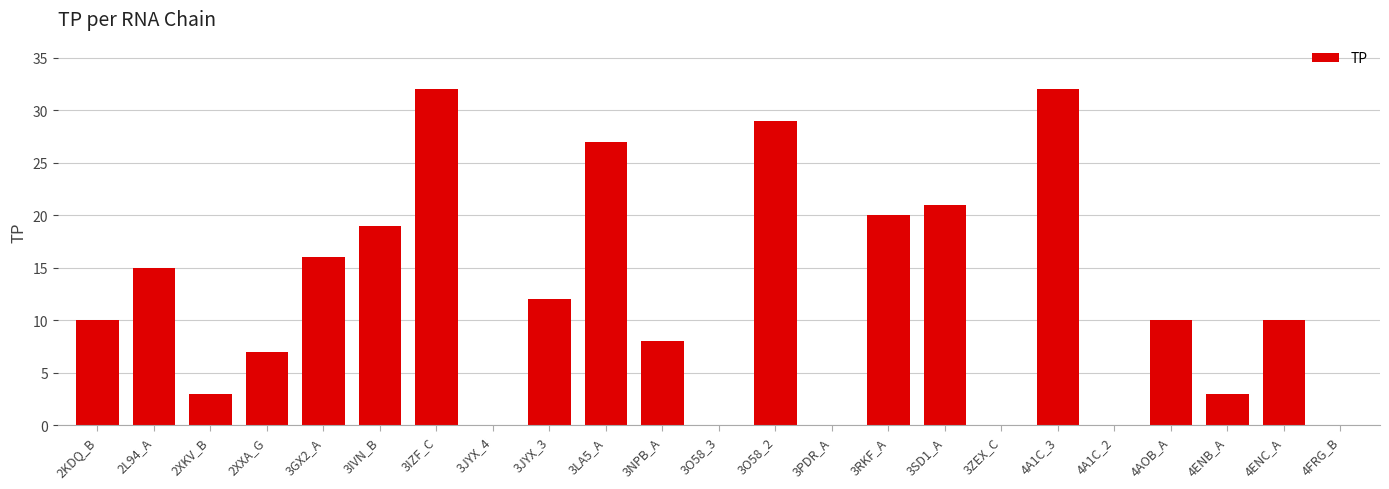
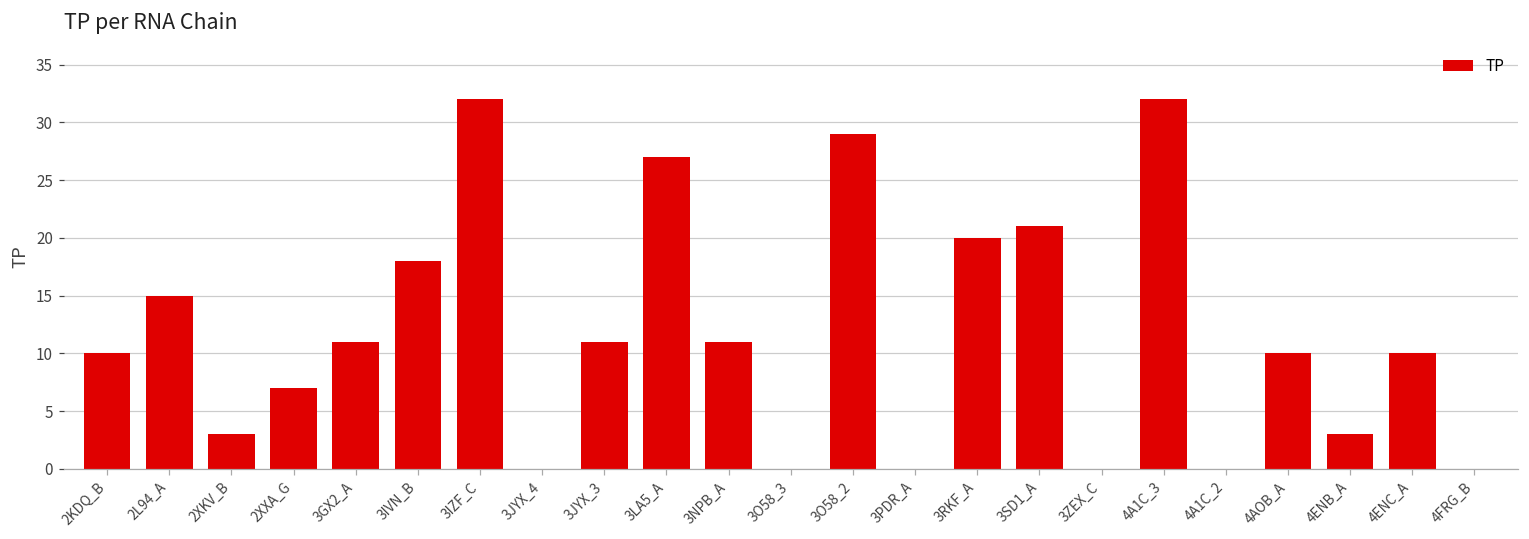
  {
    "2KDQ_B": 10,
    "2L94_A": 15,
    "2XKV_B": 3,
    "2XXA_G": 7,
-   "3GX2_A": 16,
-   "3IVN_B": 19,
+   "3GX2_A": 11,
+   "3IVN_B": 18,
    "3IZF_C": 32,
    "3JYX_4": 0,
-   "3JYX_3": 12,
+   "3JYX_3": 11,
    "3LA5_A": 27,
-   "3NPB_A": 8,
+   "3NPB_A": 11,
    "3O58_3": 0,
    "3O58_2": 29,
    "3PDR_A": 0,
    "3RKF_A": 20,
    "3SD1_A": 21,
    "3ZEX_C": 0,
    "4A1C_3": 32,
    "4A1C_2": 0,
    "4AOB_A": 10,
    "4ENB_A": 3,
    "4ENC_A": 10,
    "4FRG_B": 0
  }
